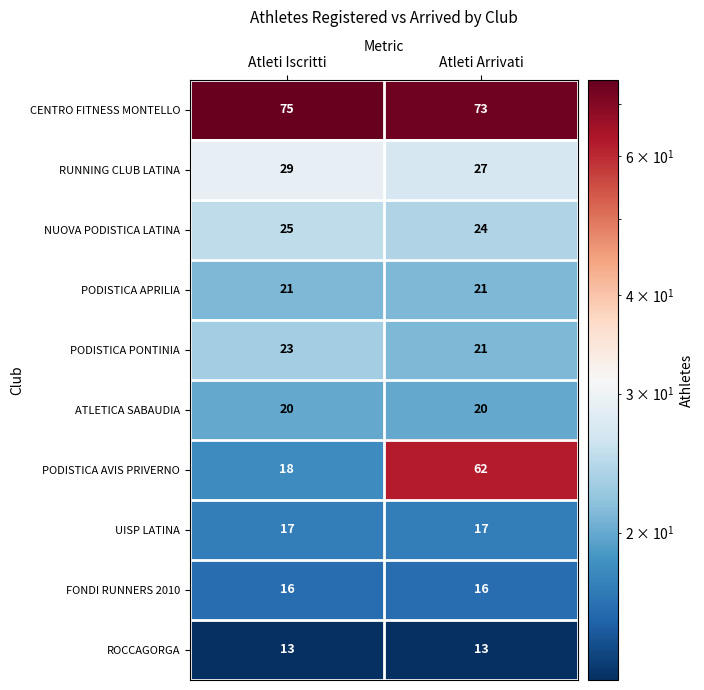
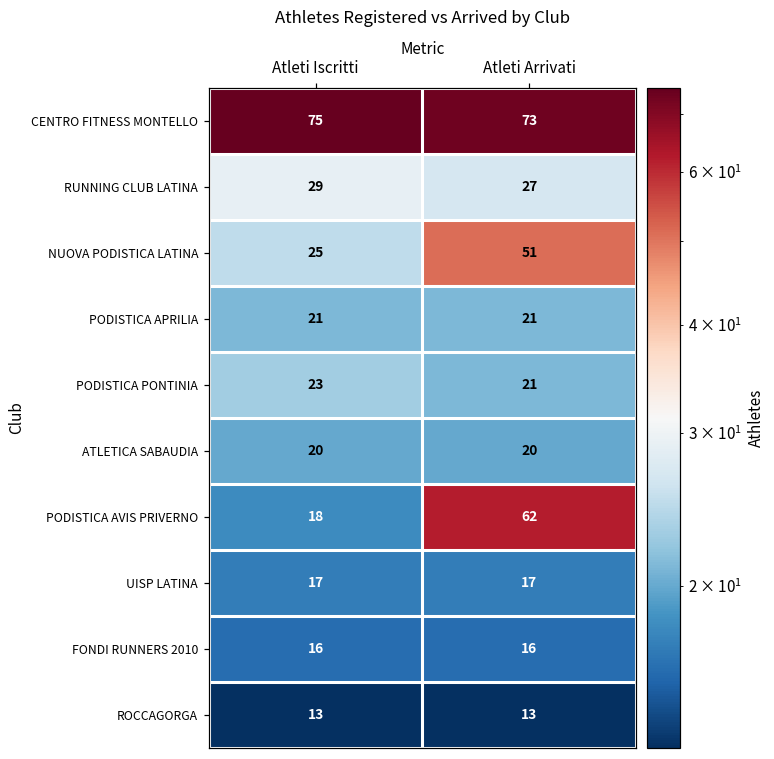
  {
    "CENTRO FITNESS MONTELLO": {
      "Atleti Iscritti": 75,
      "Atleti Arrivati": 73
    },
    "RUNNING CLUB LATINA": {
      "Atleti Iscritti": 29,
      "Atleti Arrivati": 27
    },
    "NUOVA PODISTICA LATINA": {
      "Atleti Iscritti": 25,
-     "Atleti Arrivati": 24
+     "Atleti Arrivati": 51
    },
    "PODISTICA APRILIA": {
      "Atleti Iscritti": 21,
      "Atleti Arrivati": 21
    },
    "PODISTICA PONTINIA": {
      "Atleti Iscritti": 23,
      "Atleti Arrivati": 21
    },
    "ATLETICA SABAUDIA": {
      "Atleti Iscritti": 20,
      "Atleti Arrivati": 20
    },
    "PODISTICA AVIS PRIVERNO": {
      "Atleti Iscritti": 18,
      "Atleti Arrivati": 62
    },
    "UISP LATINA": {
      "Atleti Iscritti": 17,
      "Atleti Arrivati": 17
    },
    "FONDI RUNNERS 2010": {
      "Atleti Iscritti": 16,
      "Atleti Arrivati": 16
    },
    "ROCCAGORGA": {
      "Atleti Iscritti": 13,
      "Atleti Arrivati": 13
    }
  }
